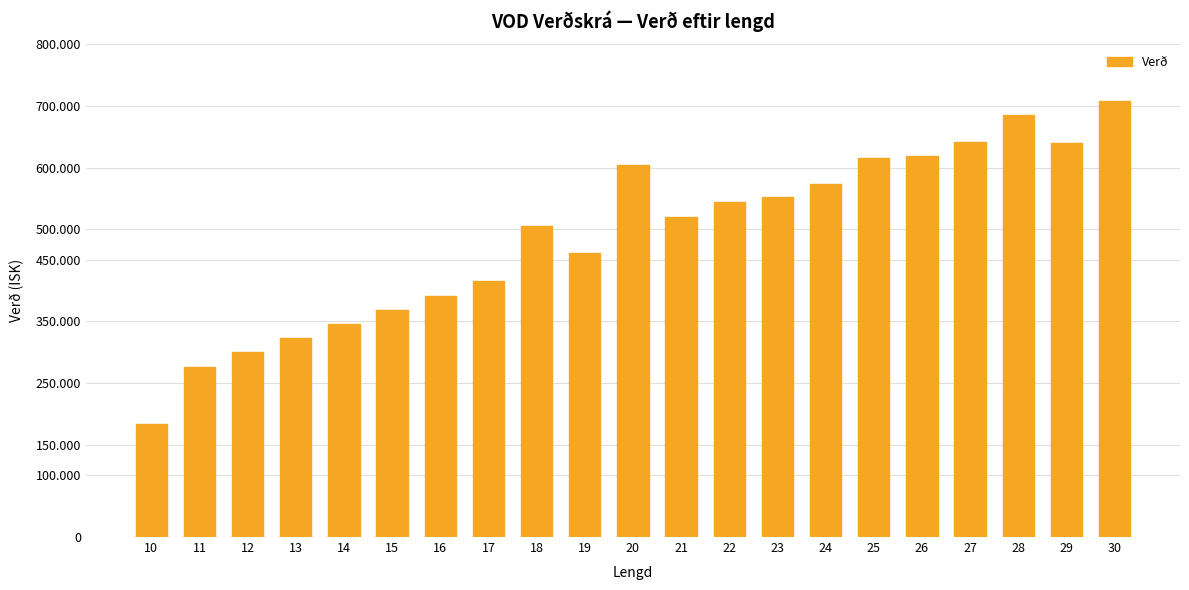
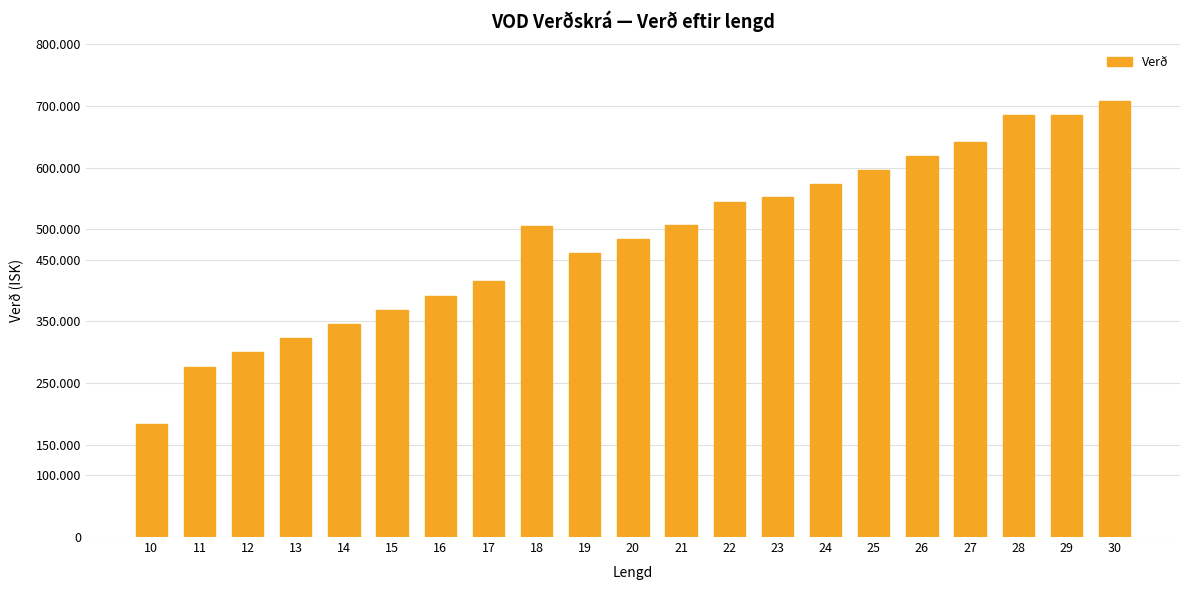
  {
    "10": 180,
    "11": 280,
    "12": 300,
    "13": 320,
    "14": 350,
    "15": 370,
    "16": 390,
    "17": 420,
    "18": 510,
    "19": 460,
-   "20": 600,
-   "21": 520,
+   "20": 480,
+   "21": 510,
    "22": 540,
    "23": 550,
    "24": 570,
-   "25": 620,
+   "25": 600,
    "26": 620,
    "27": 640,
    "28": 690,
-   "29": 640,
+   "29": 690,
    "30": 710
  }
